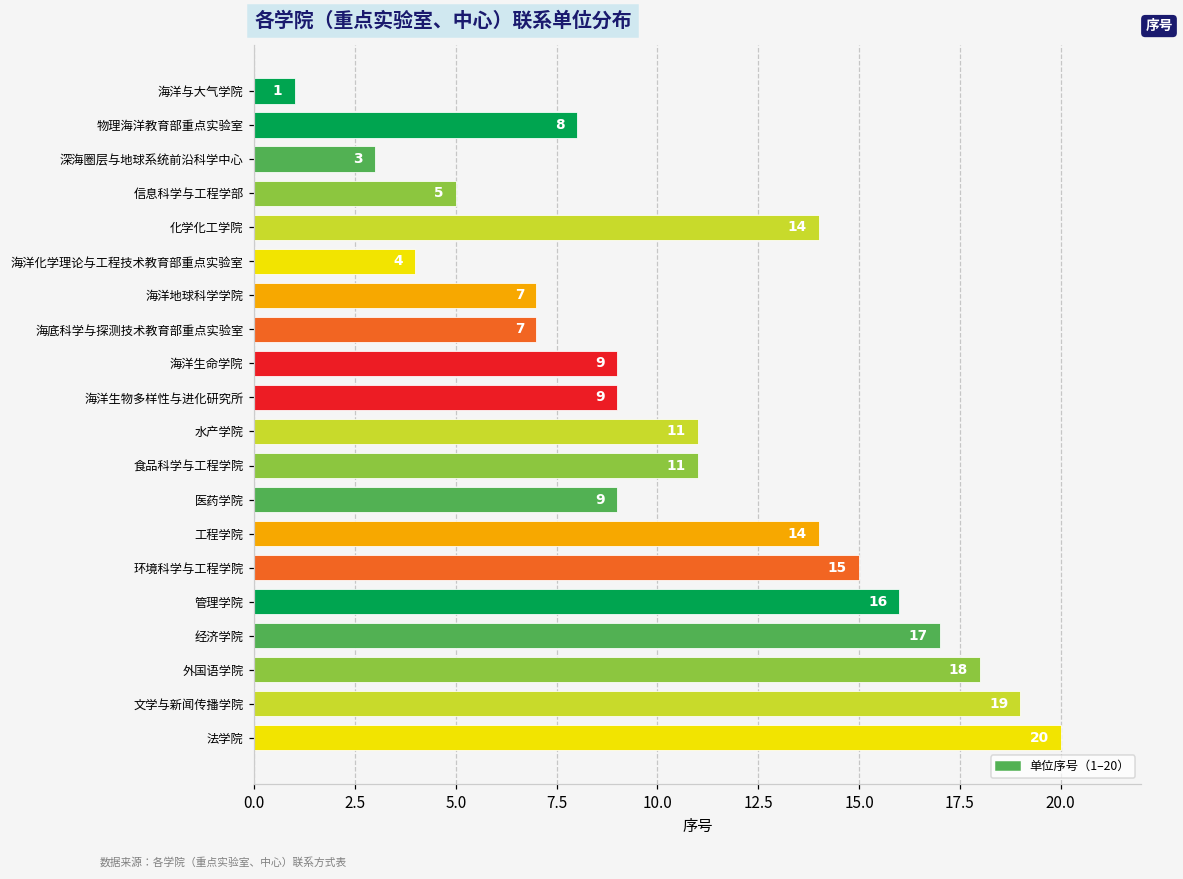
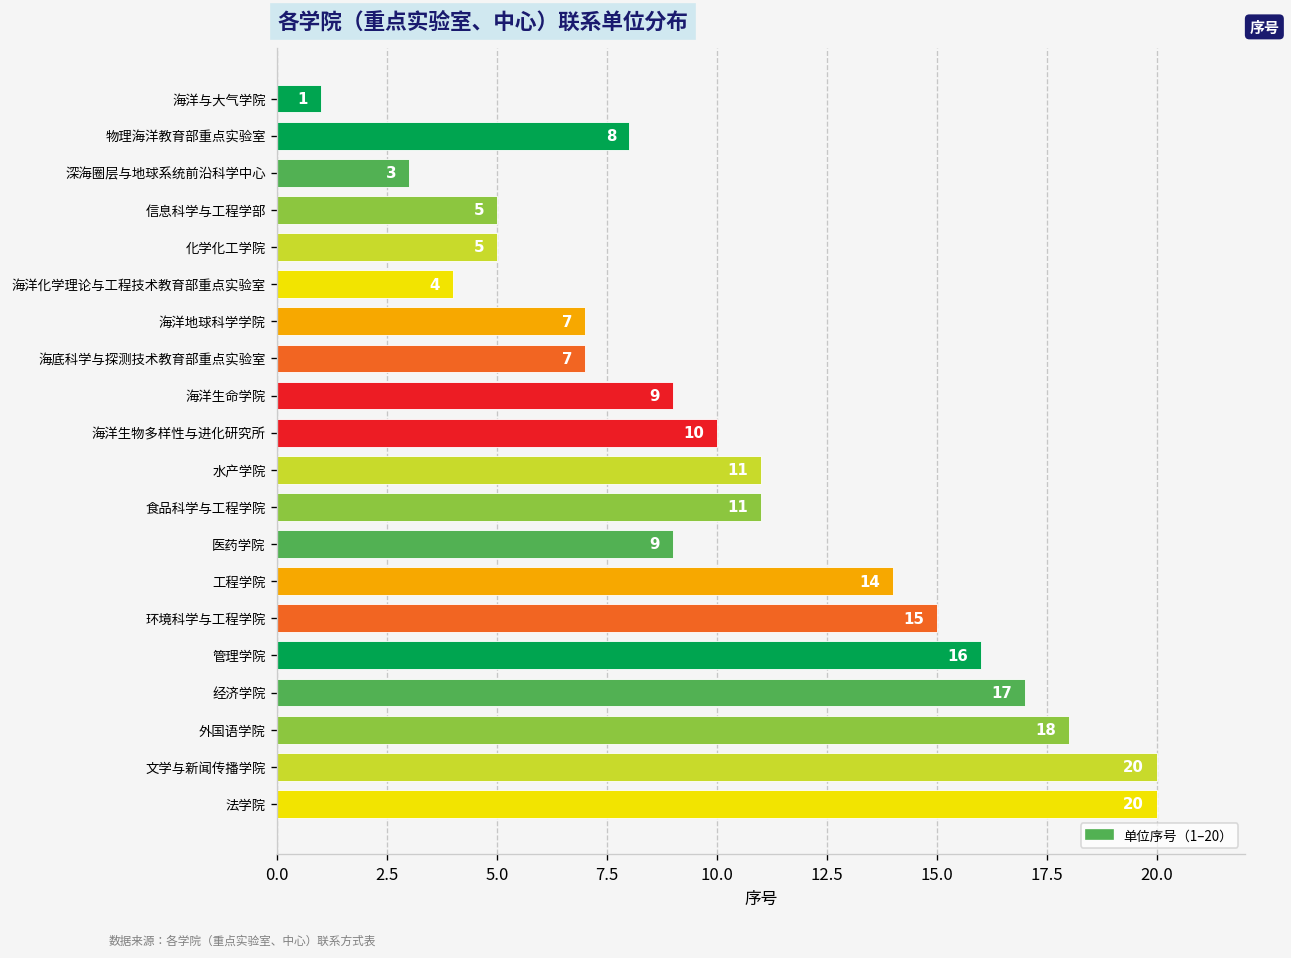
  {
    "海洋与大气学院": 1,
    "物理海洋教育部重点实验室": 8,
    "深海圈层与地球系统前沿科学中心": 3,
    "信息科学与工程学部": 5,
-   "化学化工学院": 14,
+   "化学化工学院": 5,
    "海洋化学理论与工程技术教育部重点实验室": 4,
    "海洋地球科学学院": 7,
    "海底科学与探测技术教育部重点实验室": 7,
    "海洋生命学院": 9,
-   "海洋生物多样性与进化研究所": 9,
+   "海洋生物多样性与进化研究所": 10,
    "水产学院": 11,
    "食品科学与工程学院": 11,
    "医药学院": 9,
    "工程学院": 14,
    "环境科学与工程学院": 15,
    "管理学院": 16,
    "经济学院": 17,
    "外国语学院": 18,
-   "文学与新闻传播学院": 19,
+   "文学与新闻传播学院": 20,
    "法学院": 20
  }
